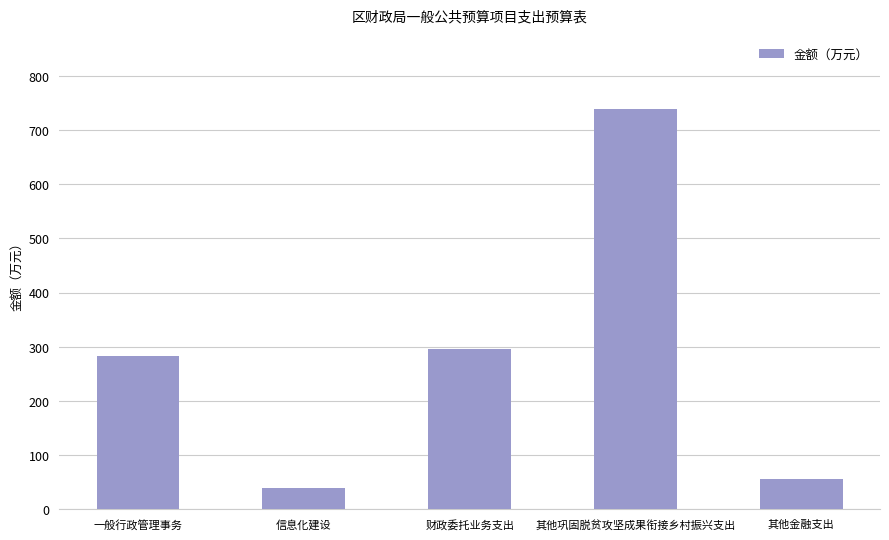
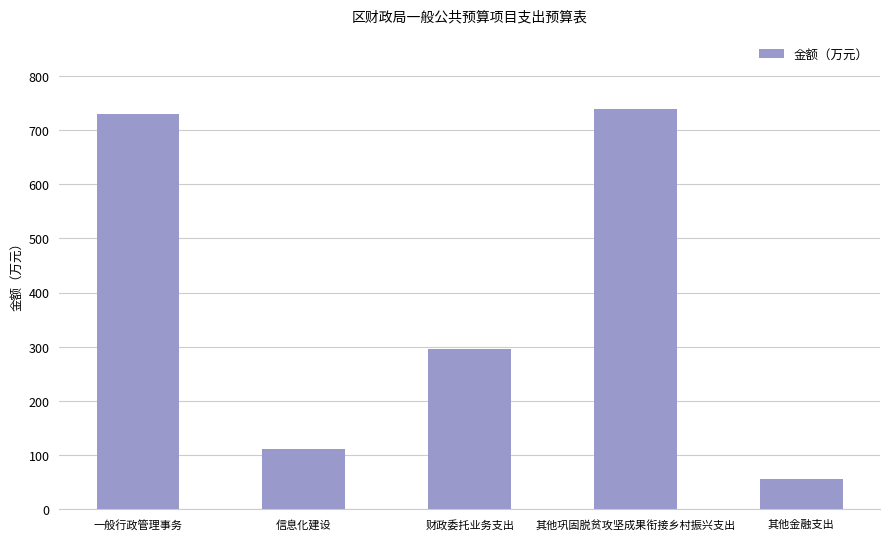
  {
-   "一般行政管理事务": 280,
-   "信息化建设": 40,
+   "一般行政管理事务": 730,
+   "信息化建设": 110,
    "财政委托业务支出": 300,
    "其他巩固脱贫攻坚成果衔接乡村振兴支出": 740,
    "其他金融支出": 60
  }
